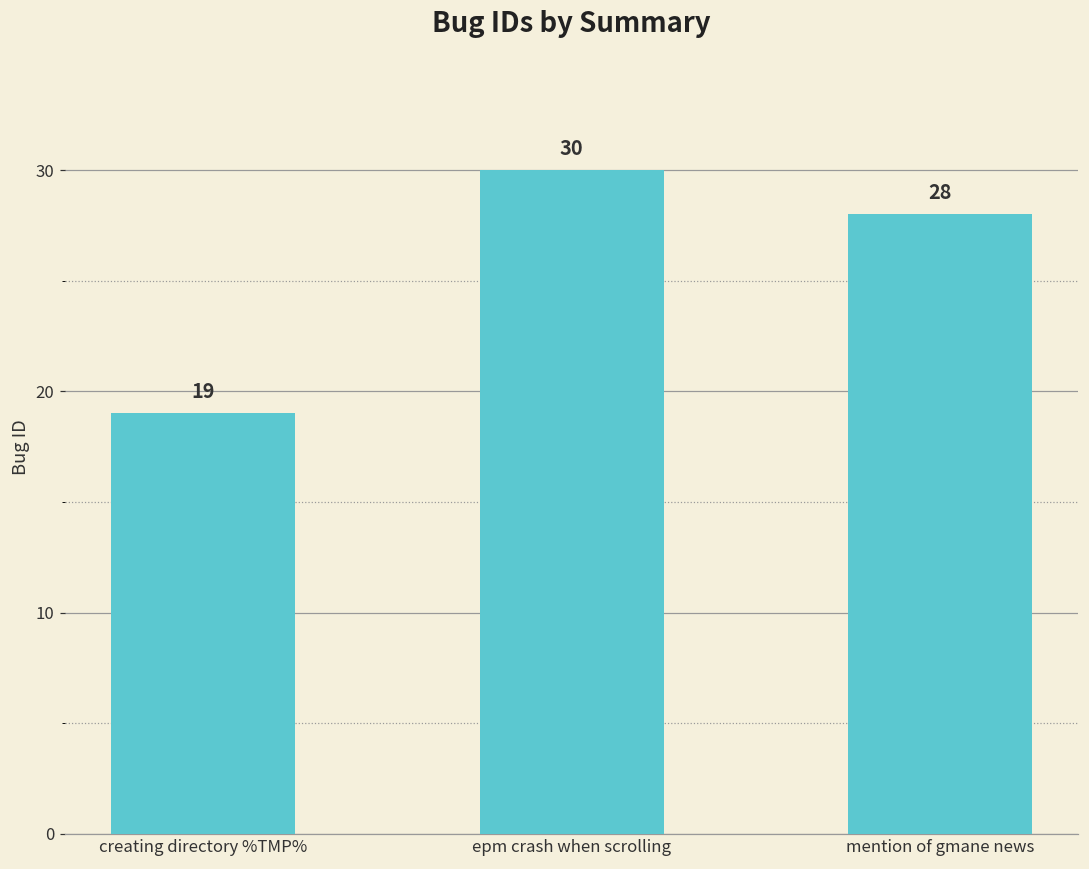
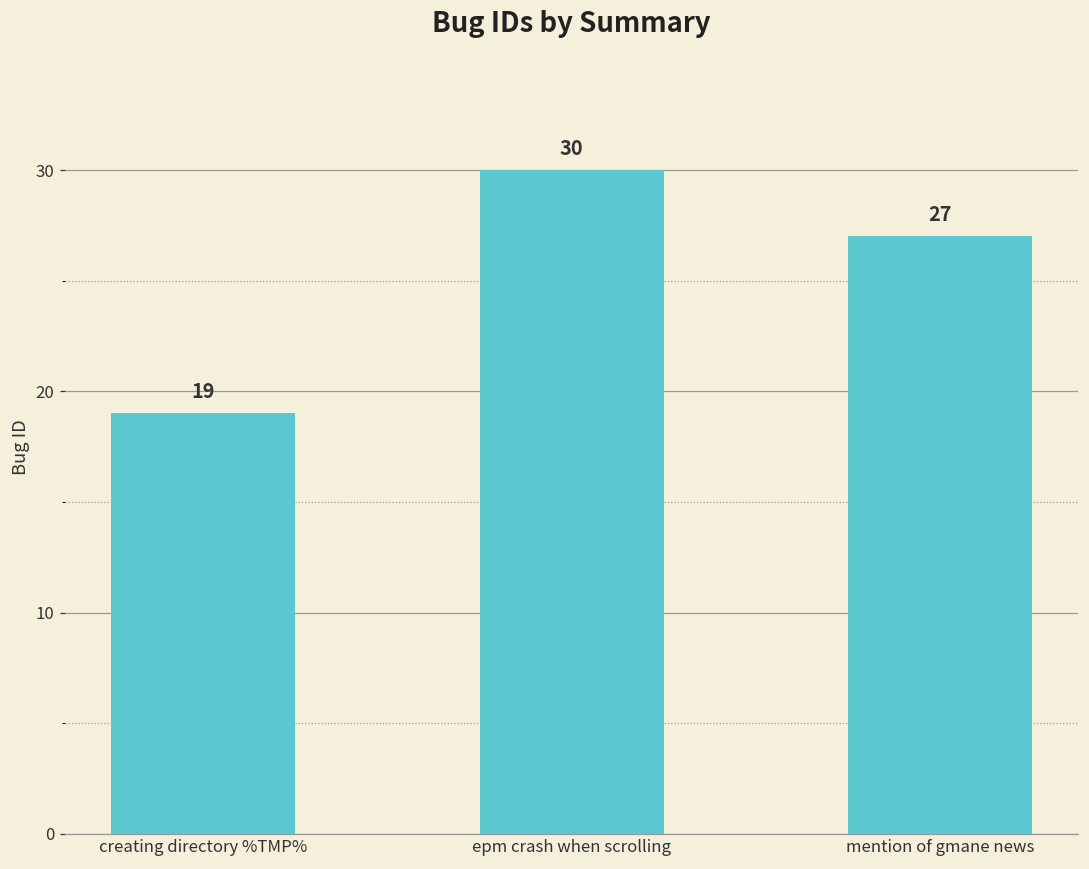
  {
    "creating directory %TMP%": 19,
    "epm crash when scrolling": 30,
-   "mention of gmane news": 28
+   "mention of gmane news": 27
  }
